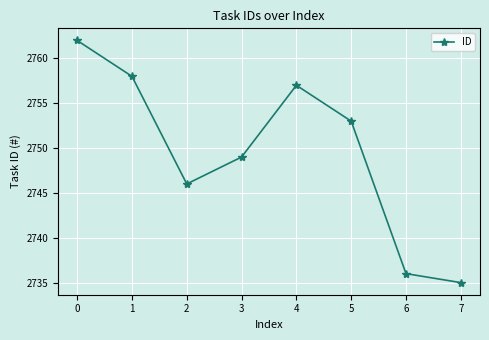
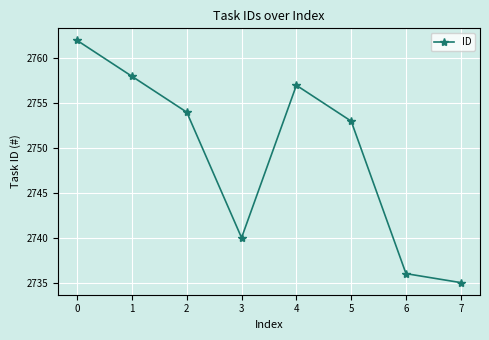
  {
    "0": 2762,
    "1": 2758,
-   "2": 2746,
-   "3": 2749,
+   "2": 2754,
+   "3": 2740,
    "4": 2757,
    "5": 2753,
    "6": 2736,
    "7": 2735
  }
